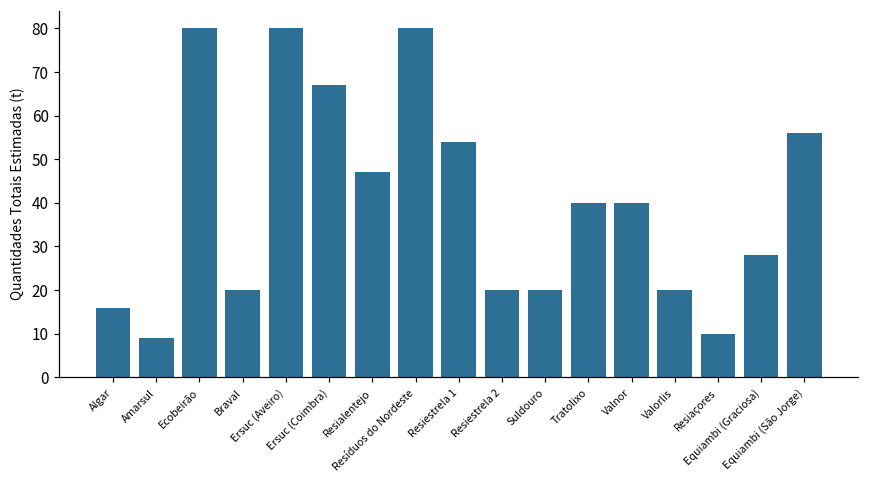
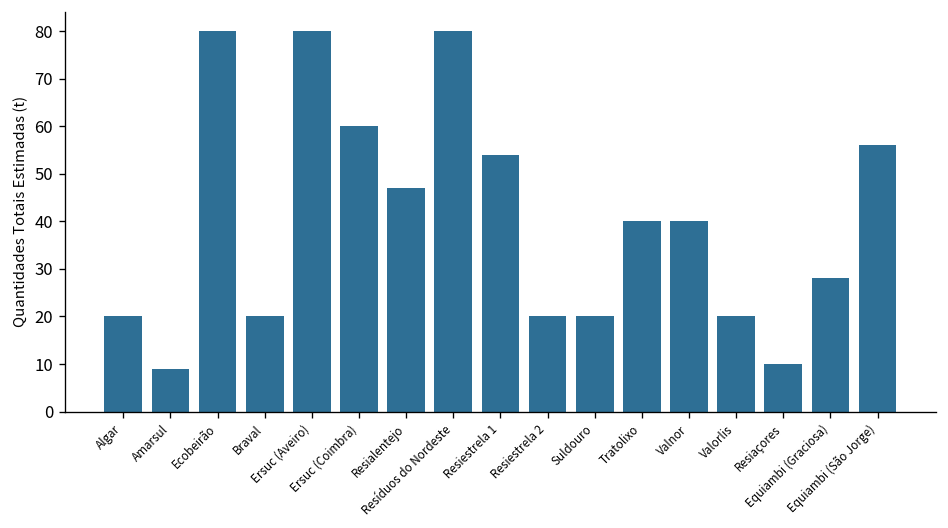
  {
-   "Algar": 16,
+   "Algar": 20,
    "Amarsul": 9,
    "Ecobeirão": 80,
    "Braval": 20,
    "Ersuc (Aveiro)": 80,
-   "Ersuc (Coimbra)": 67,
+   "Ersuc (Coimbra)": 60,
    "Resialentejo": 47,
    "Resíduos do Nordeste": 80,
    "Resiestrela 1": 54,
    "Resiestrela 2": 20,
    "Suldouro": 20,
    "Tratolixo": 40,
    "Valnor": 40,
    "Valorlis": 20,
    "Resiaçores": 10,
    "Equiambi (Graciosa)": 28,
    "Equiambi (São Jorge)": 56
  }
